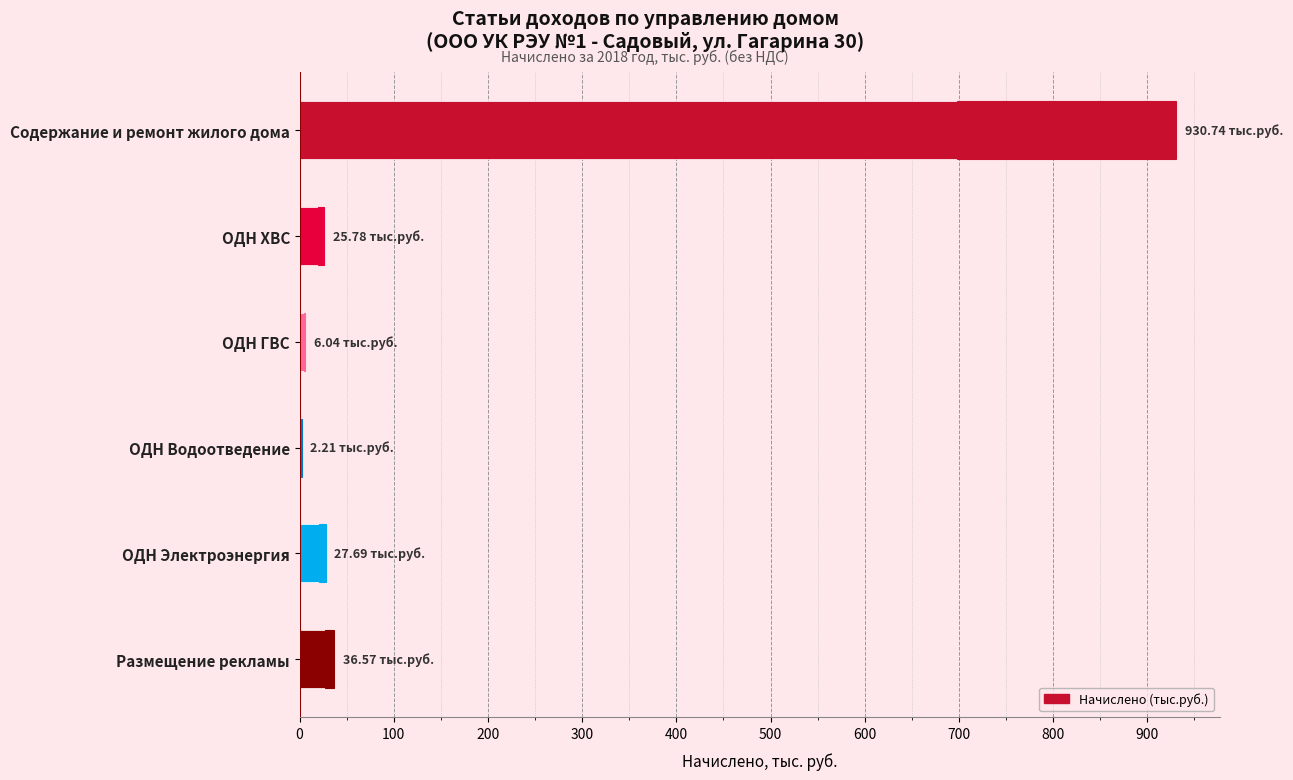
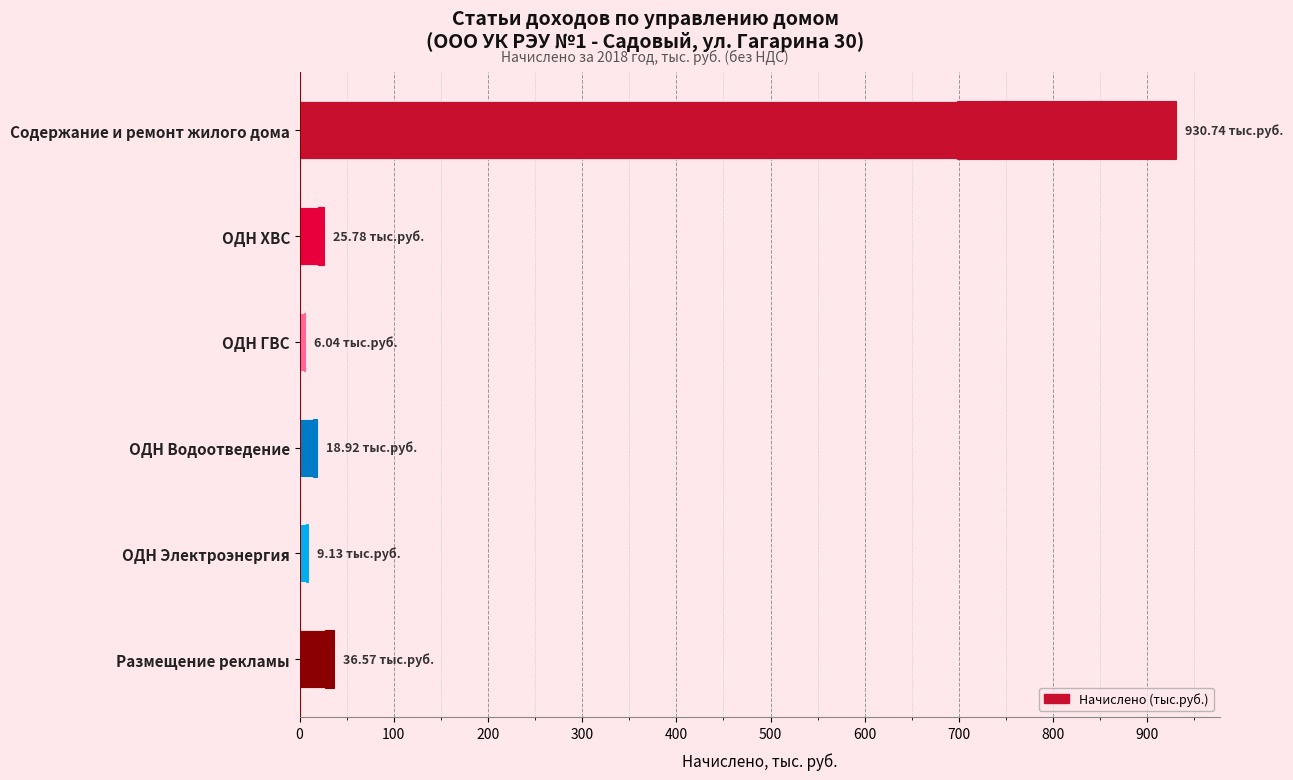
  {
    "Начислено (тыс.руб.)": {
      "Содержание и ремонт жилого дома": 930.74,
      "ОДН ХВС": 25.78,
      "ОДН ГВС": 6.04,
-     "ОДН Водоотведение": 2.21,
-     "ОДН Электроэнергия": 27.69,
+     "ОДН Водоотведение": 18.92,
+     "ОДН Электроэнергия": 9.13,
      "Размещение рекламы": 36.57
    }
  }
